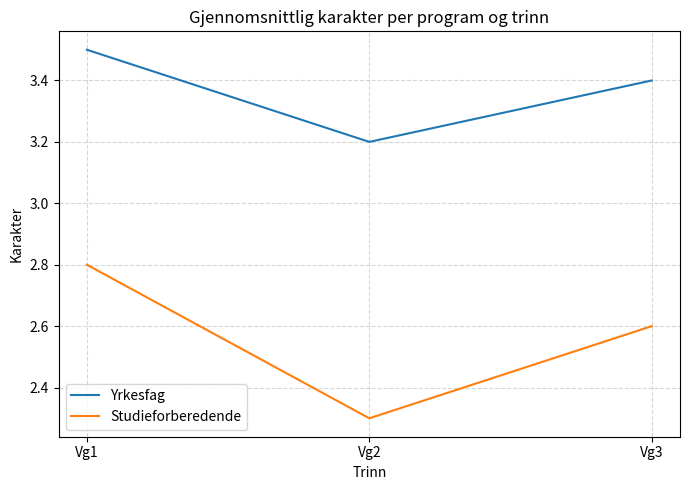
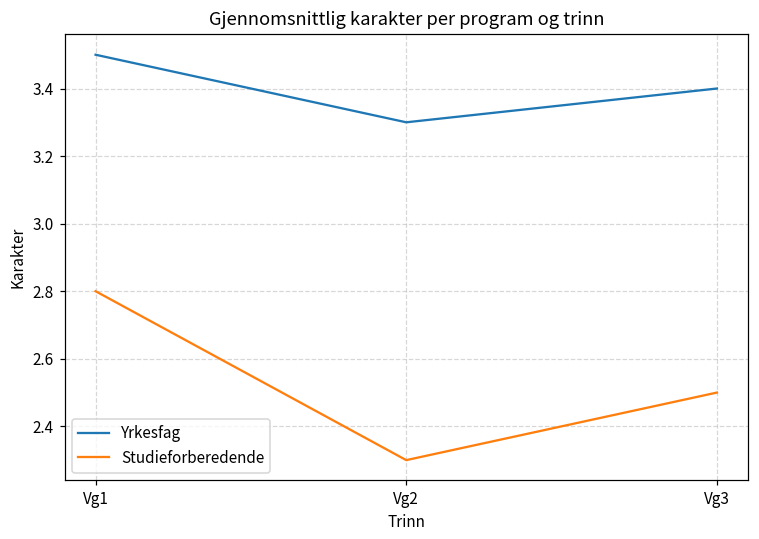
  {
    "Yrkesfag": {
      "Vg1": 3.5,
-     "Vg2": 3.2,
+     "Vg2": 3.3,
      "Vg3": 3.4
    },
    "Studieforberedende": {
      "Vg1": 2.8,
      "Vg2": 2.3,
-     "Vg3": 2.6
+     "Vg3": 2.5
    }
  }
